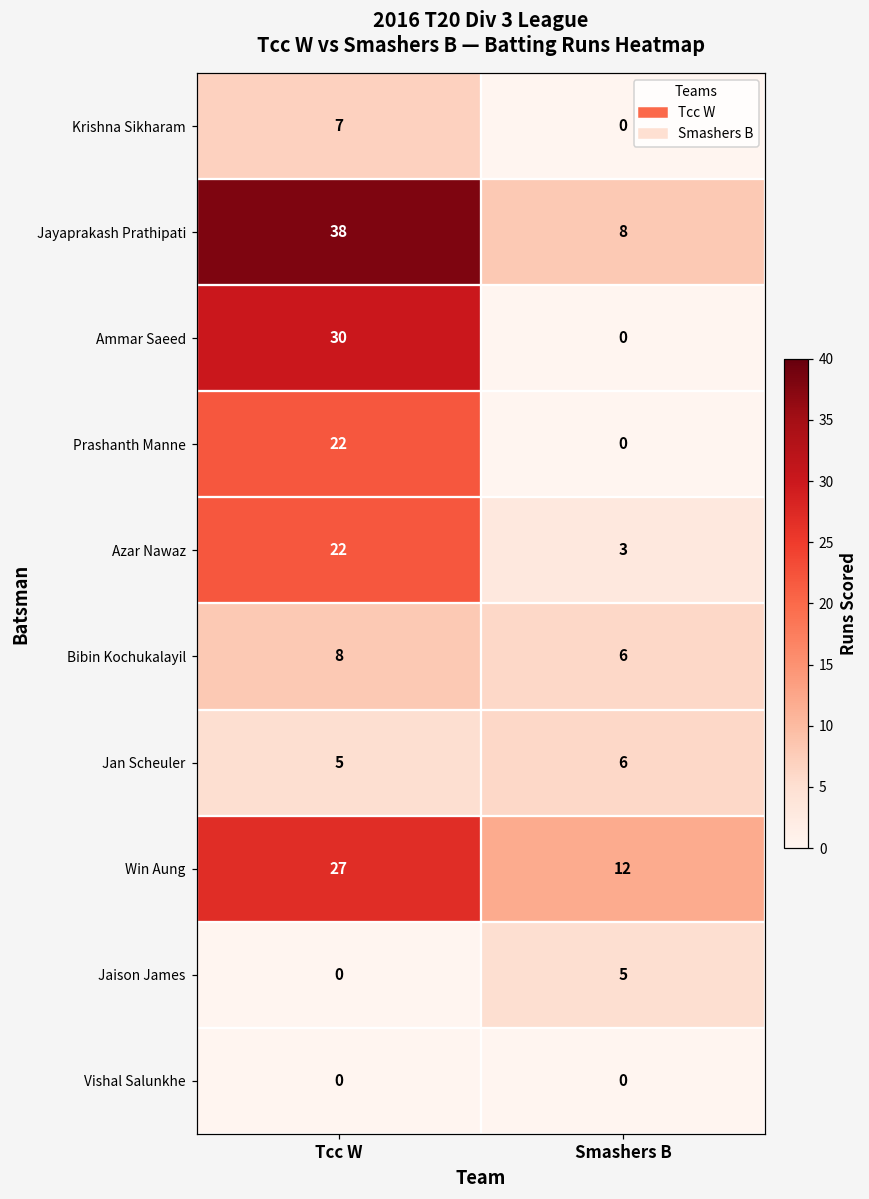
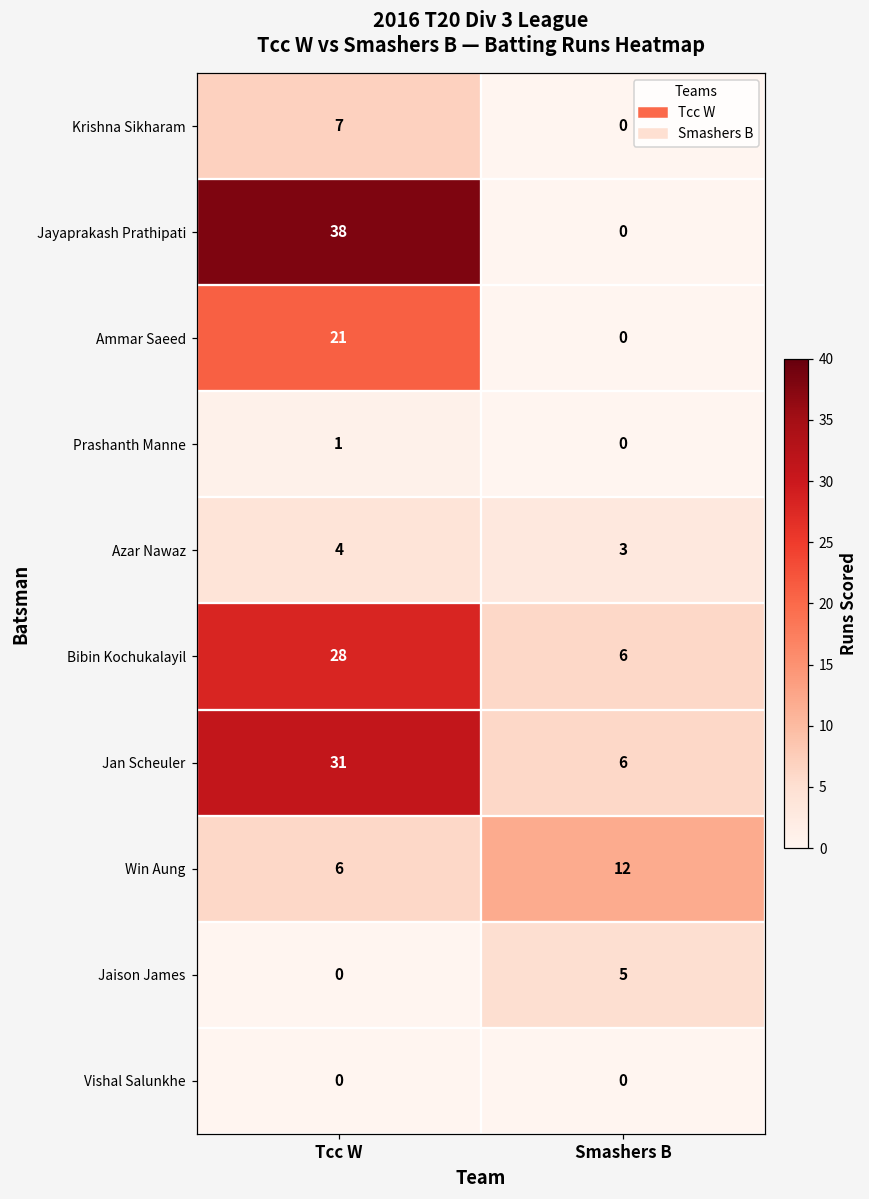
  {
    "Krishna Sikharam": {
      "Tcc W": 7,
      "Smashers B": 0
    },
    "Jayaprakash Prathipati": {
      "Tcc W": 38,
-     "Smashers B": 8
+     "Smashers B": 0
    },
    "Ammar Saeed": {
-     "Tcc W": 30,
+     "Tcc W": 21,
      "Smashers B": 0
    },
    "Prashanth Manne": {
-     "Tcc W": 22,
+     "Tcc W": 1,
      "Smashers B": 0
    },
    "Azar Nawaz": {
-     "Tcc W": 22,
+     "Tcc W": 4,
      "Smashers B": 3
    },
    "Bibin Kochukalayil": {
-     "Tcc W": 8,
+     "Tcc W": 28,
      "Smashers B": 6
    },
    "Jan Scheuler": {
-     "Tcc W": 5,
+     "Tcc W": 31,
      "Smashers B": 6
    },
    "Win Aung": {
-     "Tcc W": 27,
+     "Tcc W": 6,
      "Smashers B": 12
    },
    "Jaison James": {
      "Tcc W": 0,
      "Smashers B": 5
    },
    "Vishal Salunkhe": {
      "Tcc W": 0,
      "Smashers B": 0
    }
  }
